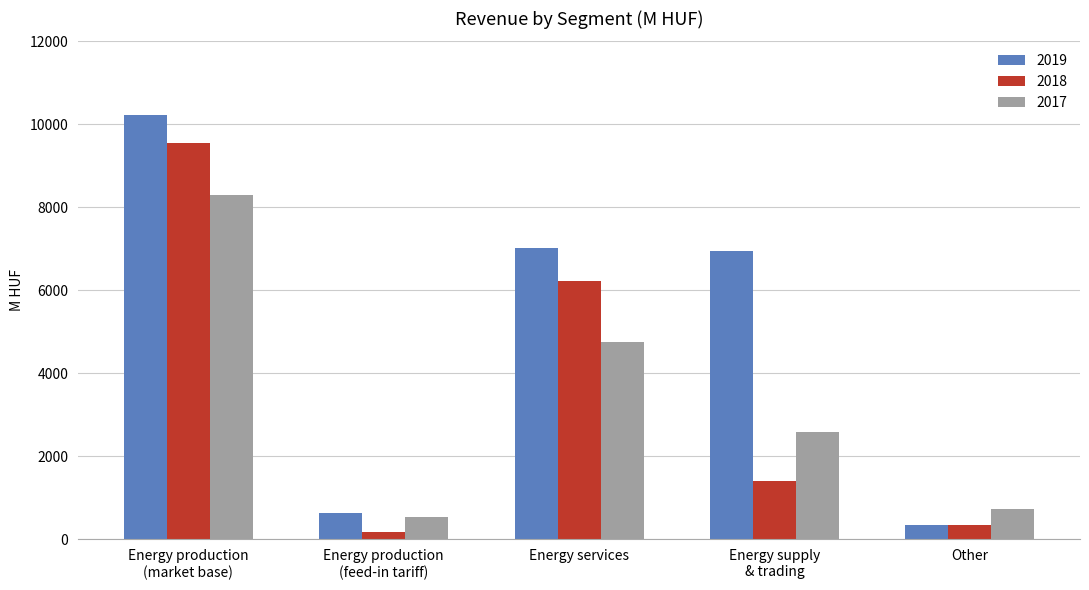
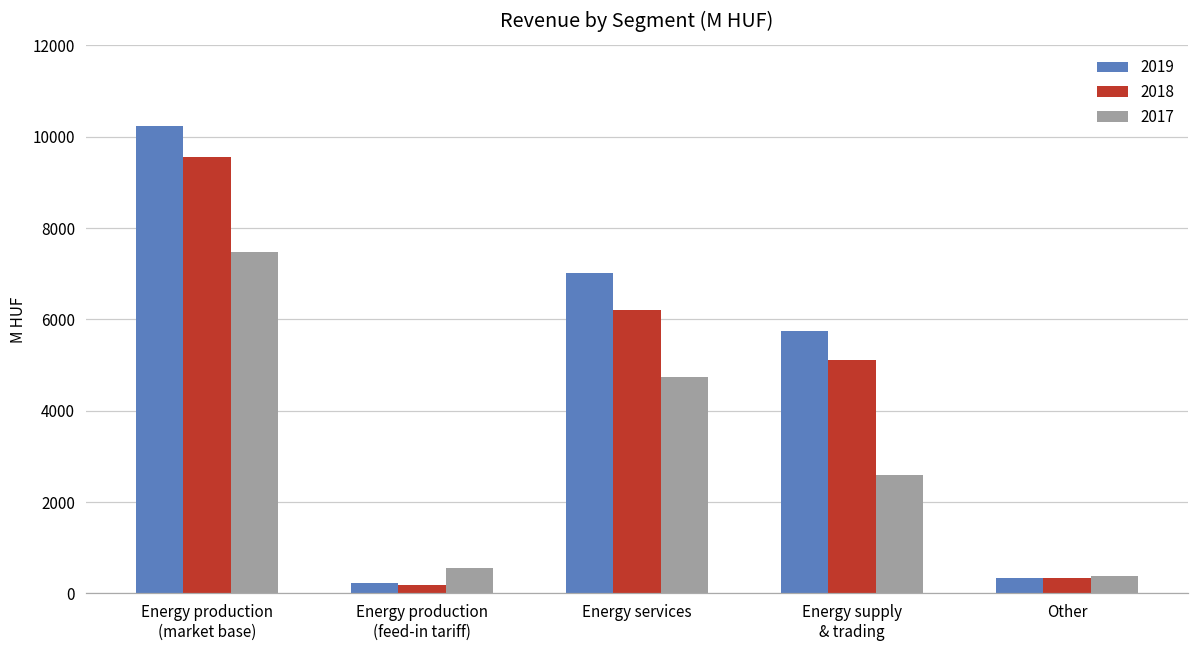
  {
    "2019": {
      "Energy production (market base)": 10200,
-     "Energy production (feed-in tariff)": 600,
+     "Energy production (feed-in tariff)": 200,
      "Energy services": 7000,
-     "Energy supply & trading": 6900,
+     "Energy supply & trading": 5700,
      "Other": 300
    },
    "2018": {
      "Energy production (market base)": 9600,
      "Energy production (feed-in tariff)": 200,
      "Energy services": 6200,
-     "Energy supply & trading": 1400,
+     "Energy supply & trading": 5100,
      "Other": 300
    },
    "2017": {
-     "Energy production (market base)": 8300,
+     "Energy production (market base)": 7500,
      "Energy production (feed-in tariff)": 600,
      "Energy services": 4700,
      "Energy supply & trading": 2600,
-     "Other": 700
+     "Other": 400
    }
  }
